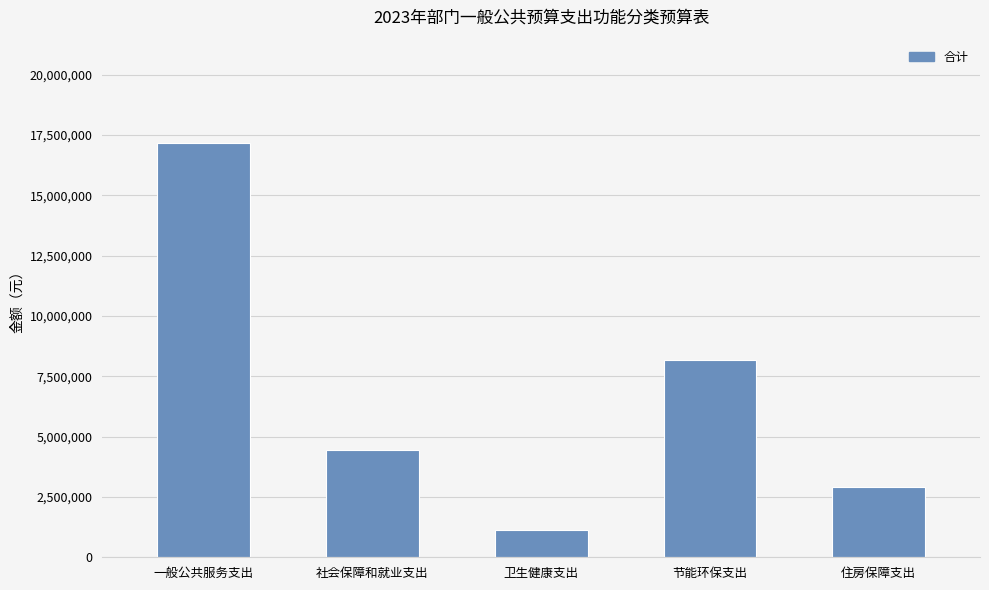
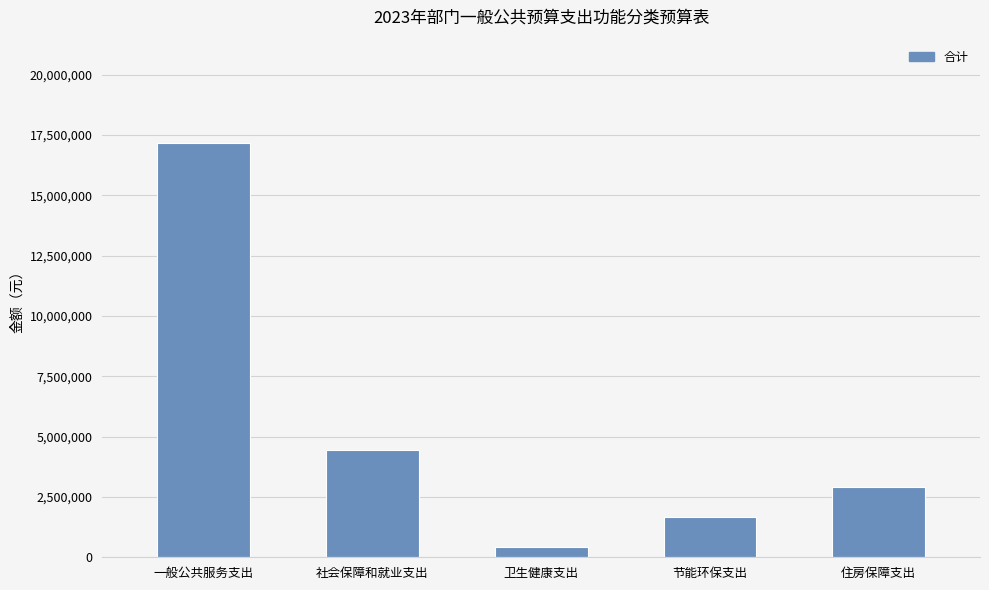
  {
    "一般公共服务支出": "17,200,000",
    "社会保障和就业支出": "4,400,000",
-   "卫生健康支出": "1,100,000",
-   "节能环保支出": "8,200,000",
+   "卫生健康支出": "400,000",
+   "节能环保支出": "1,700,000",
    "住房保障支出": "2,900,000"
  }
